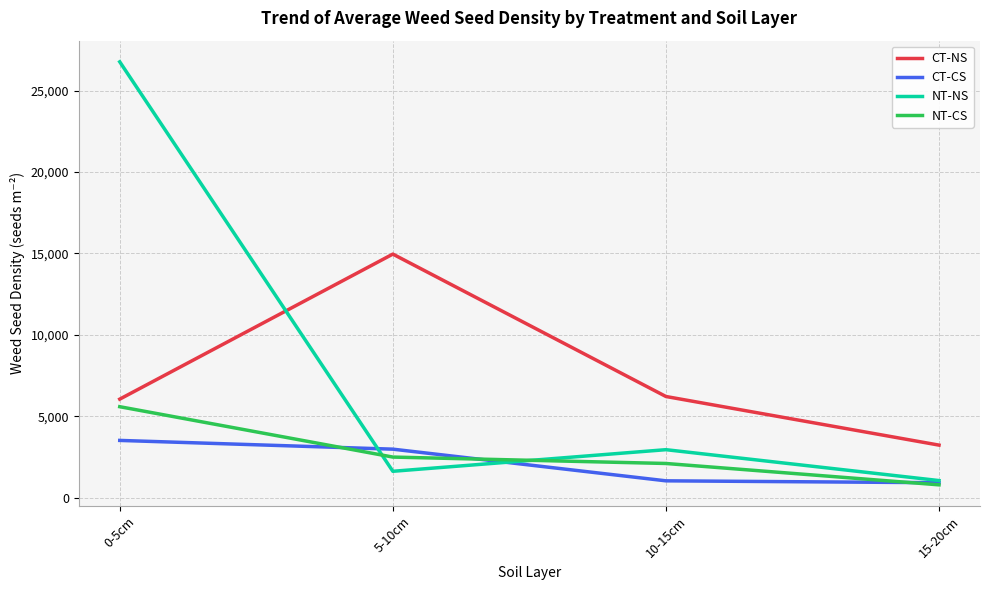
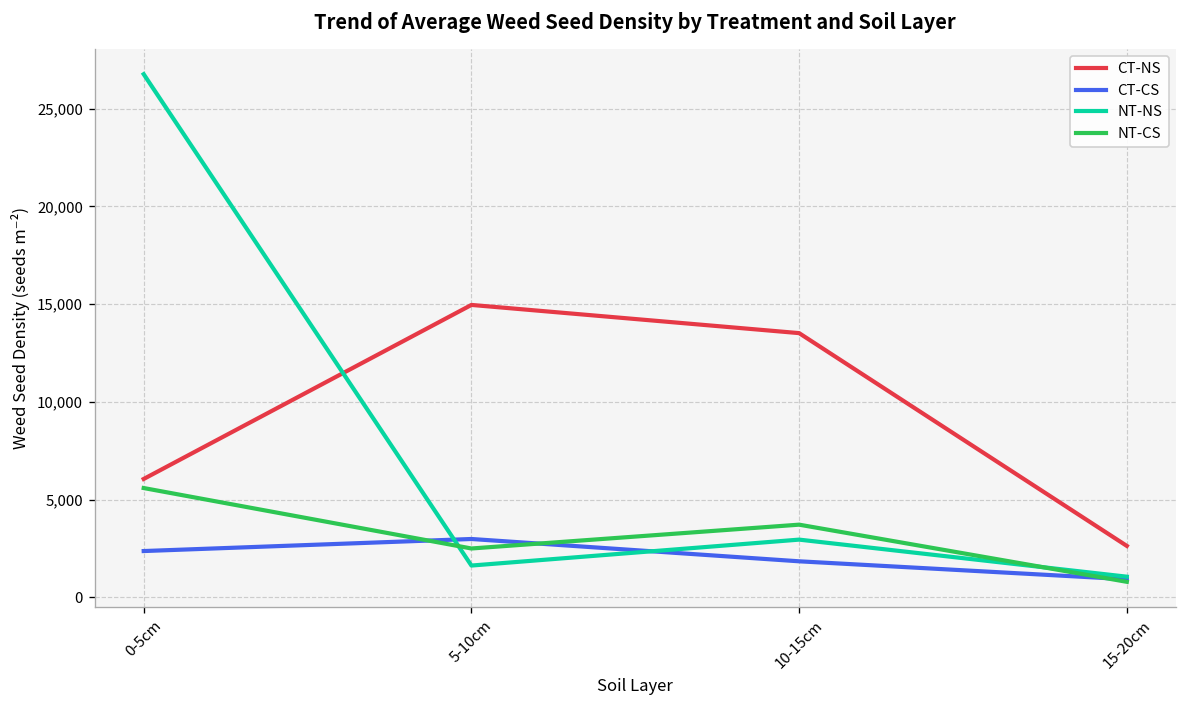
  {
    "CT-NS": {
      "0-5cm": "6,100",
      "5-10cm": "15,000",
-     "10-15cm": "6,200",
-     "15-20cm": "3,200"
+     "10-15cm": "13,500",
+     "15-20cm": "2,600"
    },
    "CT-CS": {
-     "0-5cm": "3,500",
+     "0-5cm": "2,400",
      "5-10cm": "3,000",
-     "10-15cm": "1,000"
+     "10-15cm": "1,800"
    },
    "NT-NS": {
      "0-5cm": "26,800",
      "5-10cm": "1,600",
      "10-15cm": "2,900"
    },
    "NT-CS": {
      "0-5cm": "5,600",
      "5-10cm": "2,500",
-     "10-15cm": "2,100"
+     "10-15cm": "3,700"
    }
  }
